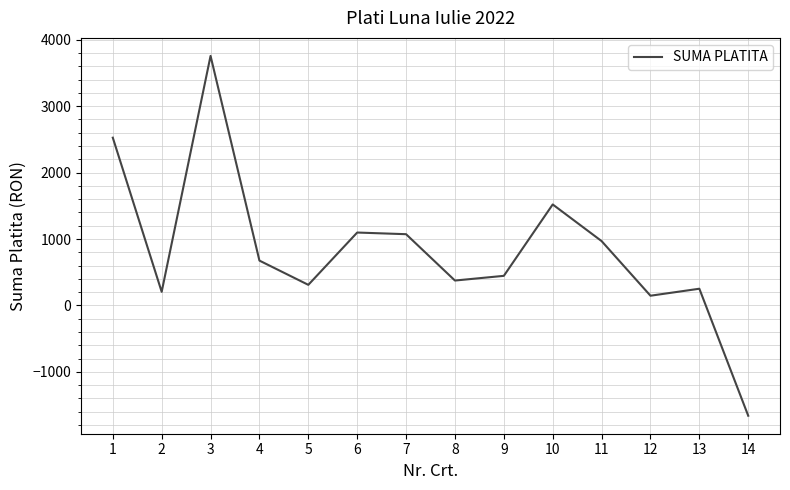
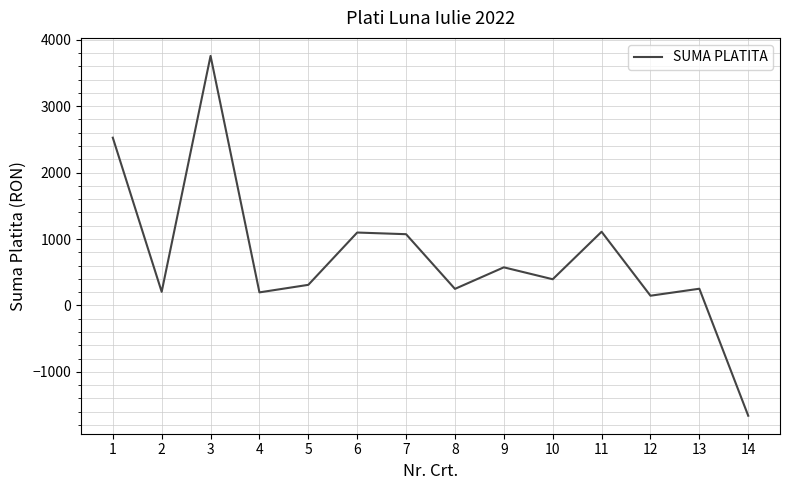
  {
    "1": 2500,
    "2": 200,
    "3": 3800,
-   "4": 700,
+   "4": 200,
    "5": 300,
    "6": 1100,
    "7": 1100,
-   "8": 400,
-   "9": 400,
-   "10": 1500,
-   "11": 1000,
+   "8": 300,
+   "9": 600,
+   "10": 400,
+   "11": 1100,
    "12": 100,
    "13": 300,
    "14": -1700
  }
